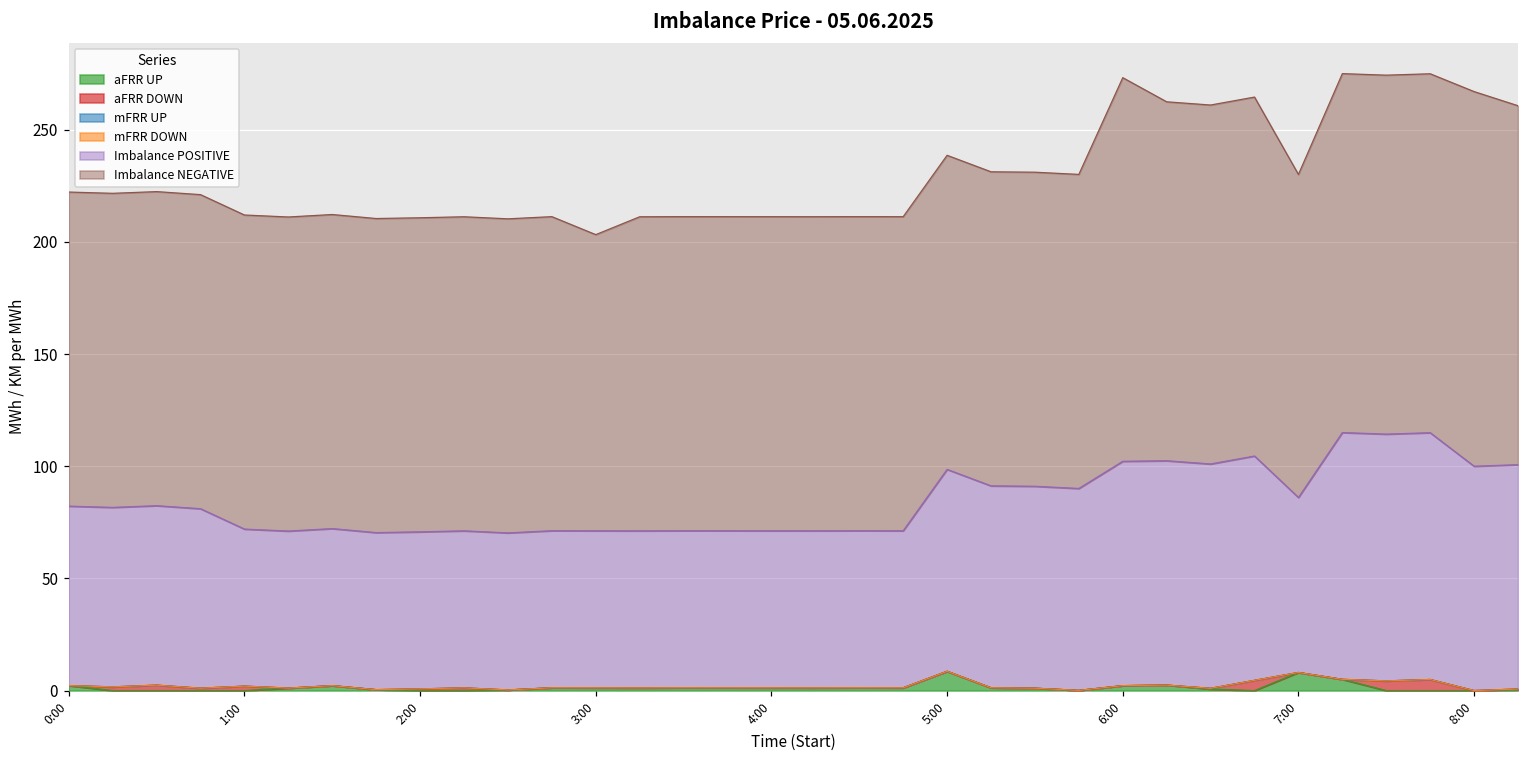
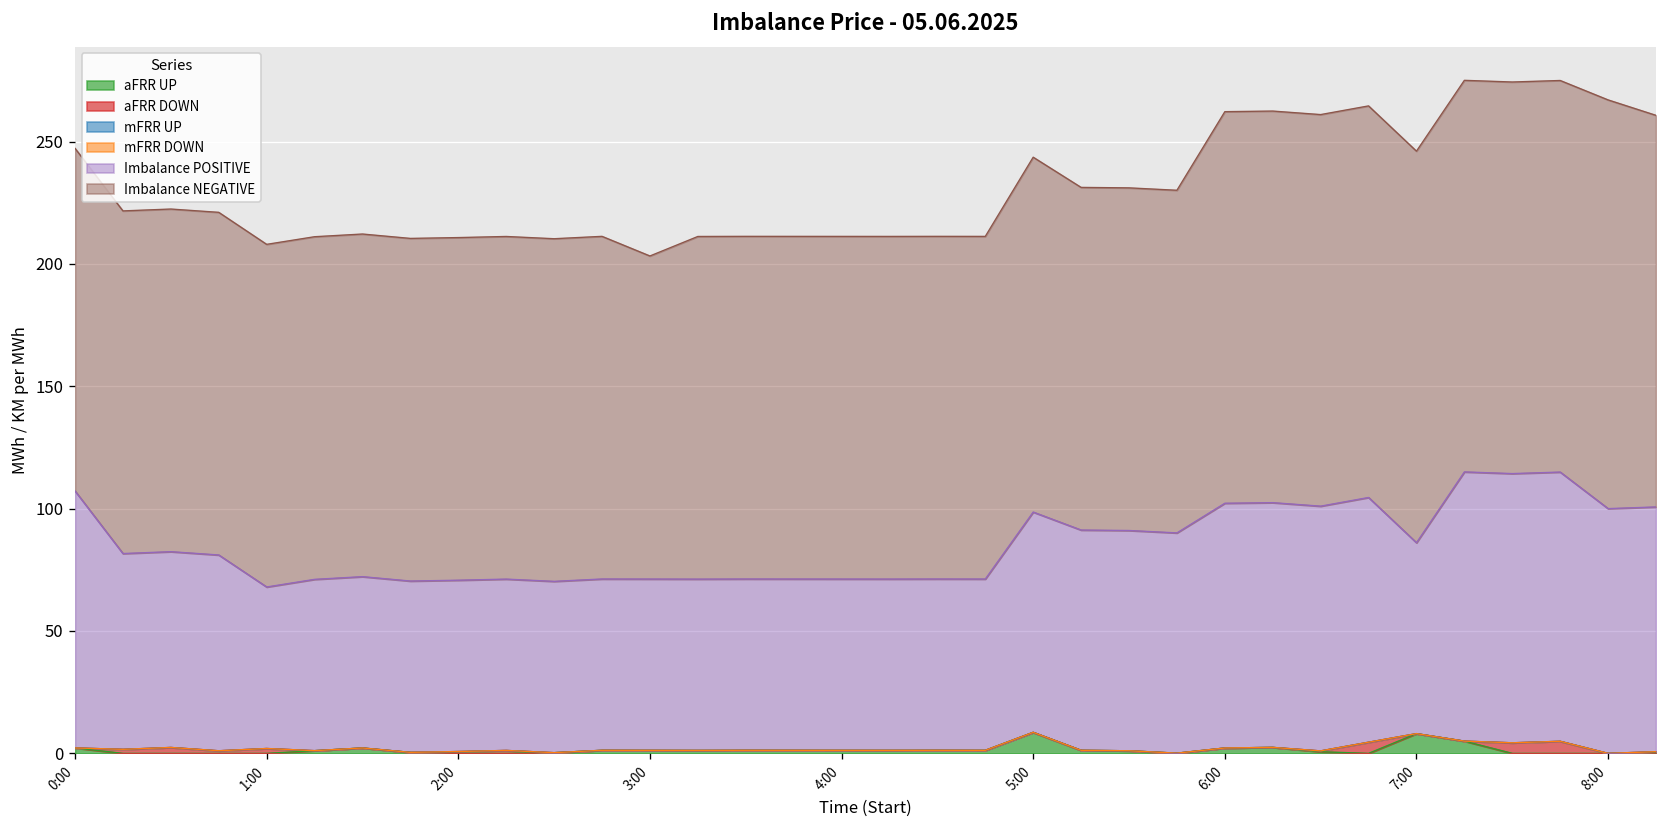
  {
    "aFRR UP": {
      "1:00": 0
    },
    "Imbalance POSITIVE": {
-     "0:00": 80,
-     "1:00": 70,
+     "0:00": 105,
+     "1:00": 66,
      "2:00": 70,
      "3:00": 70,
      "4:00": 70,
      "5:00": 90,
      "6:00": 100,
      "7:00": 78,
      "8:00": 100
    },
    "Imbalance NEGATIVE": {
      "0:00": 140,
      "1:00": 140,
      "2:00": 140,
      "3:00": 132,
      "4:00": 140,
-     "5:00": 140,
-     "6:00": 171,
-     "7:00": 144,
+     "5:00": 145,
+     "6:00": 160,
+     "7:00": 160,
      "8:00": 167
    }
  }
